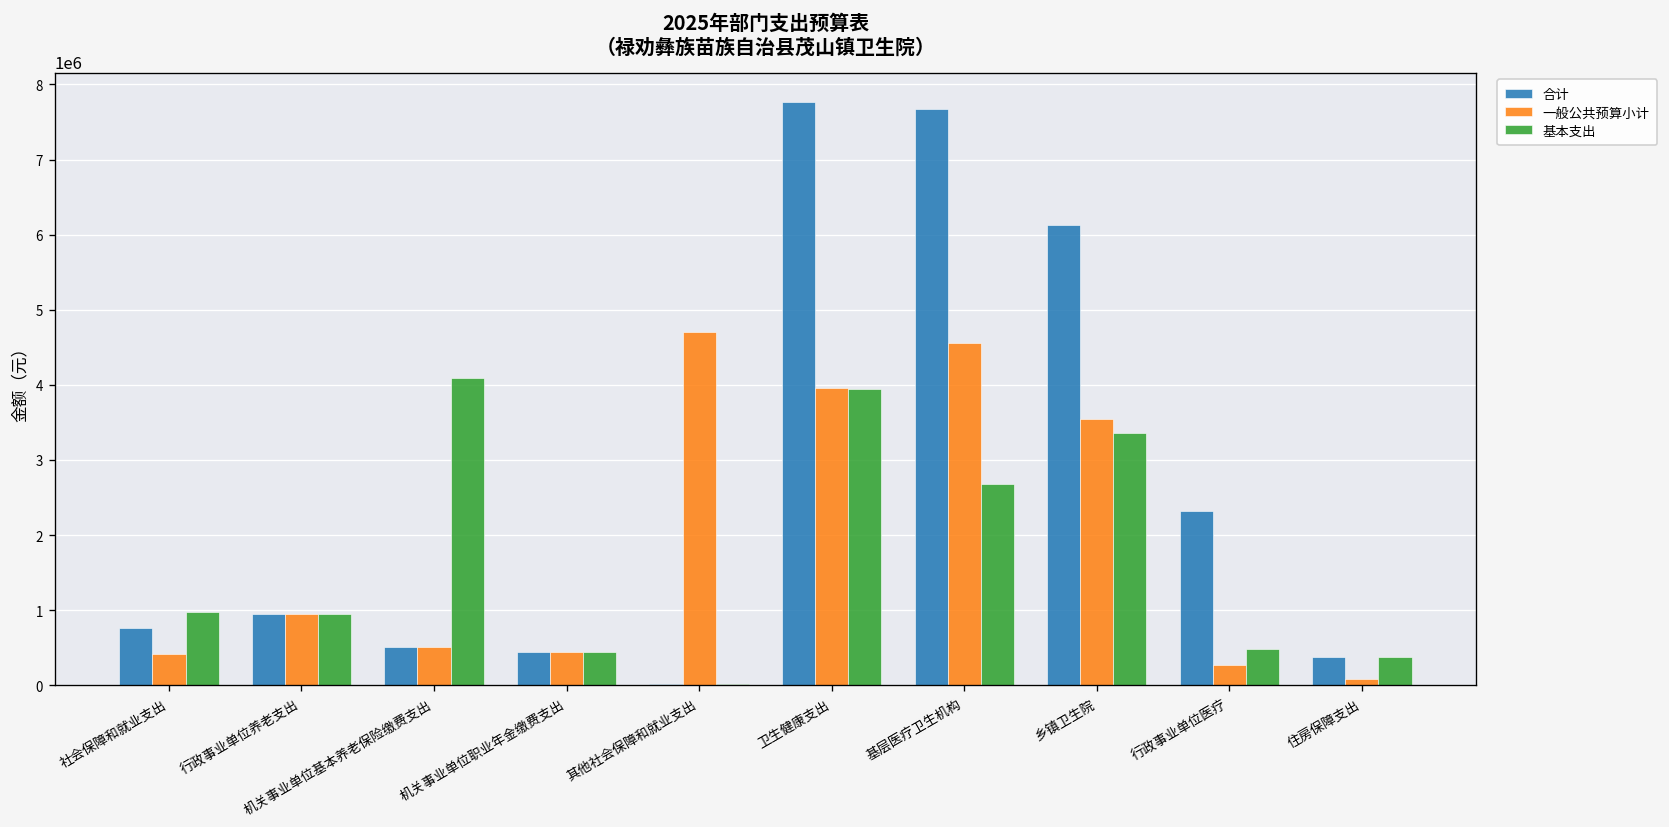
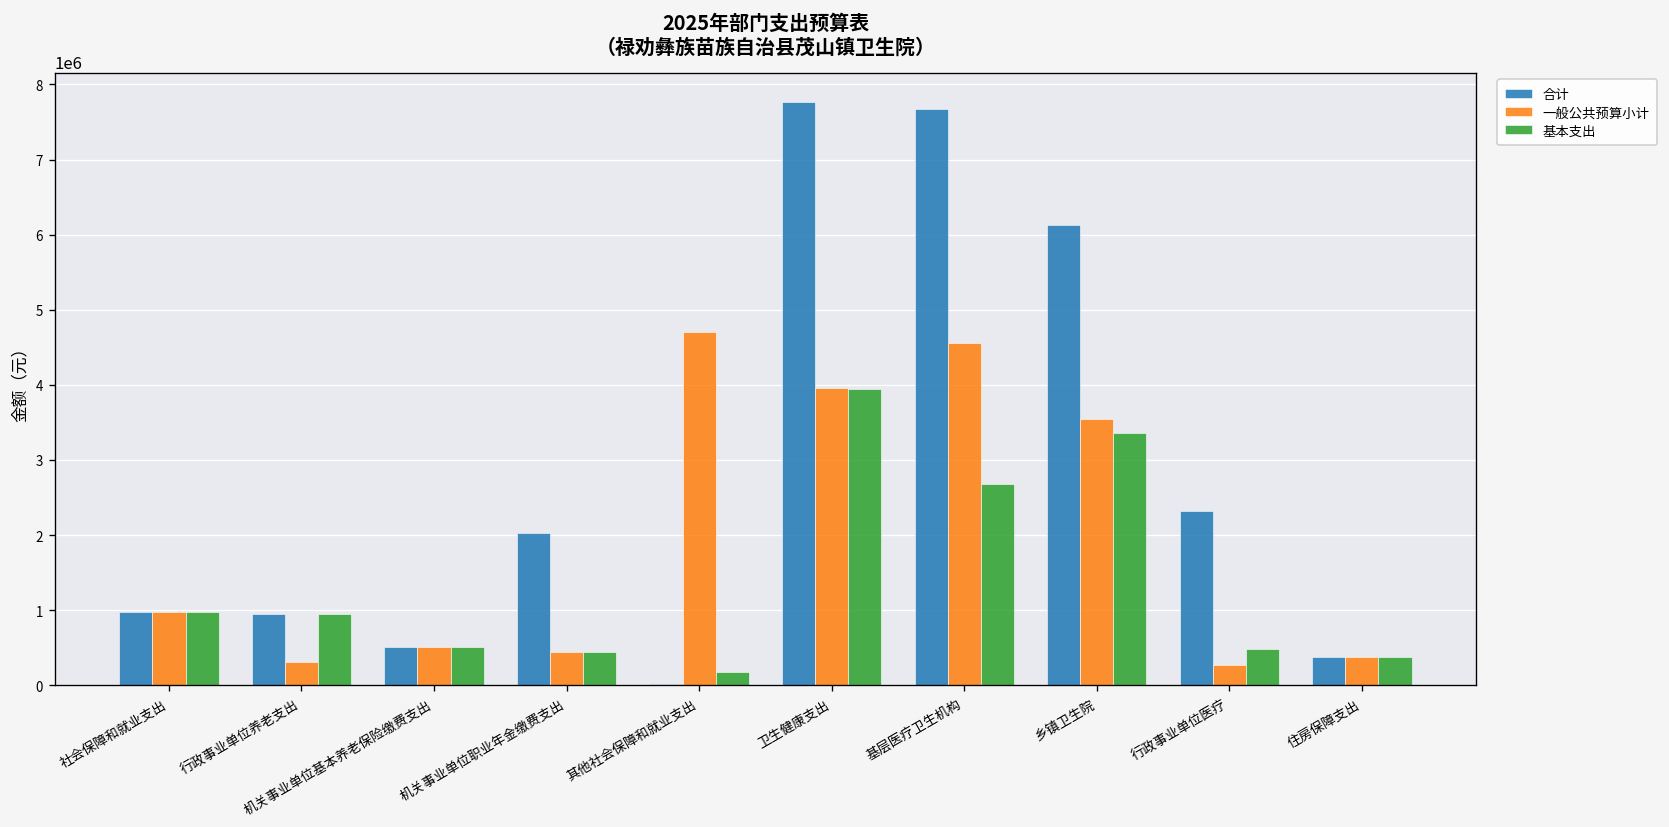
  {
    "合计": {
-     "社会保障和就业支出": 800000,
+     "社会保障和就业支出": 1000000,
      "行政事业单位养老支出": 900000,
      "机关事业单位基本养老保险缴费支出": 500000,
-     "机关事业单位职业年金缴费支出": 400000,
+     "机关事业单位职业年金缴费支出": 2000000,
      "卫生健康支出": 7800000,
      "基层医疗卫生机构": 7700000,
      "乡镇卫生院": 6100000,
      "行政事业单位医疗": 2300000,
      "住房保障支出": 400000
    },
    "一般公共预算小计": {
-     "社会保障和就业支出": 400000,
-     "行政事业单位养老支出": 900000,
+     "社会保障和就业支出": 1000000,
+     "行政事业单位养老支出": 300000,
      "机关事业单位基本养老保险缴费支出": 500000,
      "机关事业单位职业年金缴费支出": 400000,
      "其他社会保障和就业支出": 4700000,
      "卫生健康支出": 4000000,
      "基层医疗卫生机构": 4600000,
      "乡镇卫生院": 3500000,
      "行政事业单位医疗": 300000,
-     "住房保障支出": 100000
+     "住房保障支出": 400000
    },
    "基本支出": {
      "社会保障和就业支出": 1000000,
      "行政事业单位养老支出": 900000,
-     "机关事业单位基本养老保险缴费支出": 4100000,
+     "机关事业单位基本养老保险缴费支出": 500000,
      "机关事业单位职业年金缴费支出": 400000,
-     "其他社会保障和就业支出": 0,
+     "其他社会保障和就业支出": 200000,
      "卫生健康支出": 3900000,
      "基层医疗卫生机构": 2700000,
      "乡镇卫生院": 3400000,
      "行政事业单位医疗": 500000,
      "住房保障支出": 400000
    }
  }
